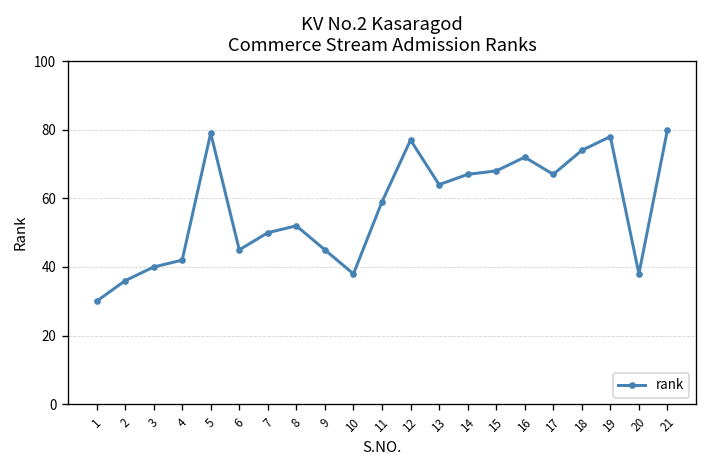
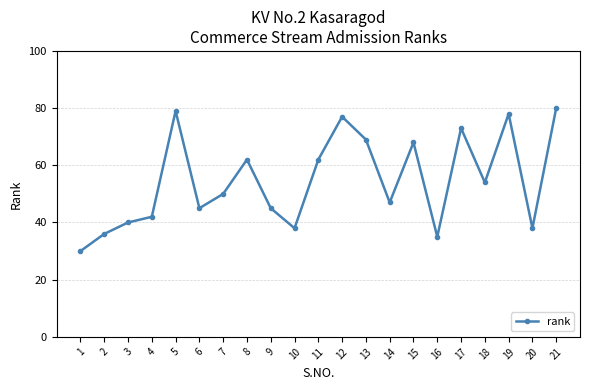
  {
    "1": 30,
    "2": 36,
    "3": 40,
    "4": 42,
    "5": 79,
    "6": 45,
    "7": 50,
-   "8": 52,
+   "8": 62,
    "9": 45,
    "10": 38,
-   "11": 59,
+   "11": 62,
    "12": 77,
-   "13": 64,
-   "14": 67,
+   "13": 69,
+   "14": 47,
    "15": 68,
-   "16": 72,
-   "17": 67,
-   "18": 74,
+   "16": 35,
+   "17": 73,
+   "18": 54,
    "19": 78,
    "20": 38,
    "21": 80
  }
